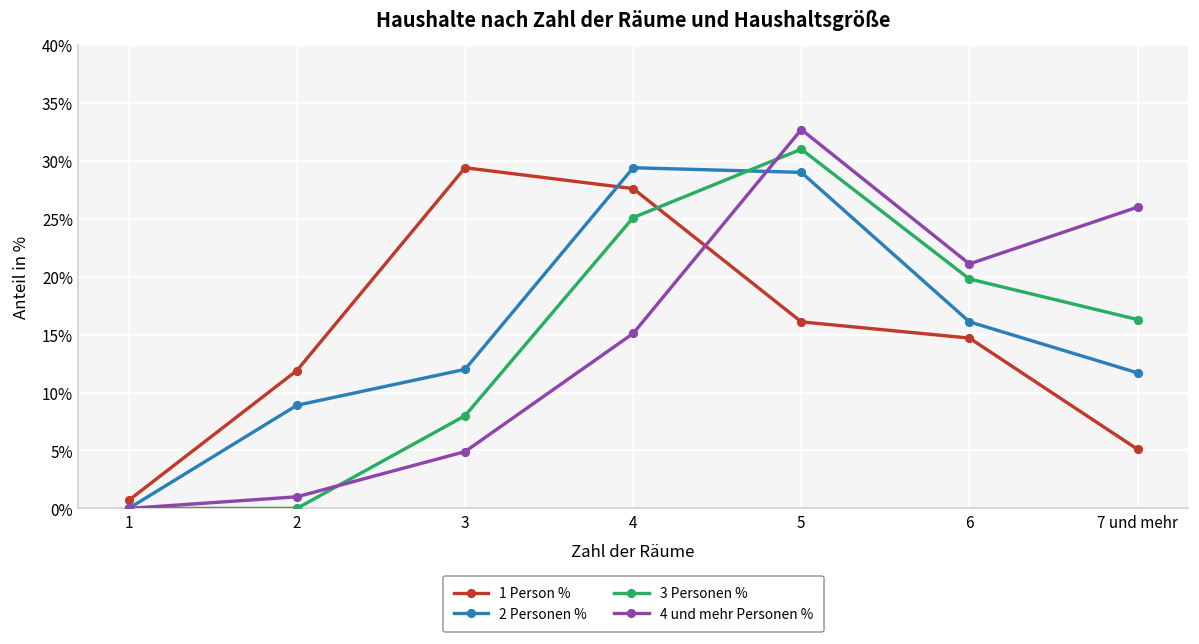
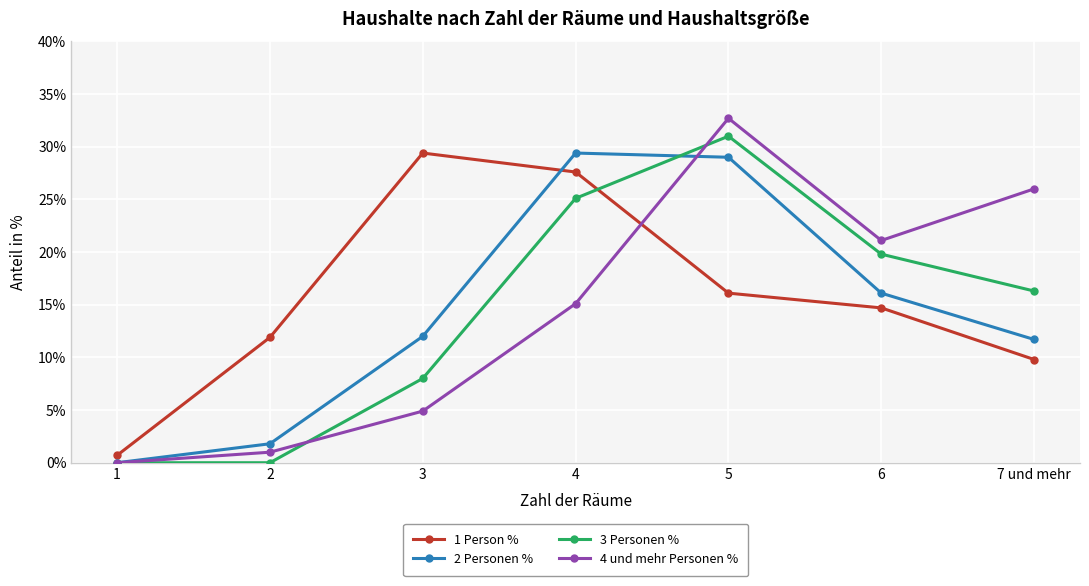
  {
    "1 Person %": {
      "1": "0.7%",
      "2": "11.9%",
      "3": "29.4%",
      "4": "27.6%",
      "5": "16.1%",
      "6": "14.7%",
-     "7 und mehr": "5.1%"
+     "7 und mehr": "9.8%"
    },
    "2 Personen %": {
-     "2": "8.9%",
+     "2": "1.8%",
      "3": "12.0%",
      "4": "29.4%",
      "5": "29.0%",
      "6": "16.1%",
      "7 und mehr": "11.7%"
    },
    "3 Personen %": {
      "2": "0.0%",
      "3": "8.0%",
      "4": "25.1%",
      "5": "31.0%",
      "6": "19.8%",
      "7 und mehr": "16.3%"
    },
    "4 und mehr Personen %": {
      "2": "1.0%",
      "3": "4.9%",
      "4": "15.1%",
      "5": "32.7%",
      "6": "21.1%",
      "7 und mehr": "26.0%"
    }
  }
